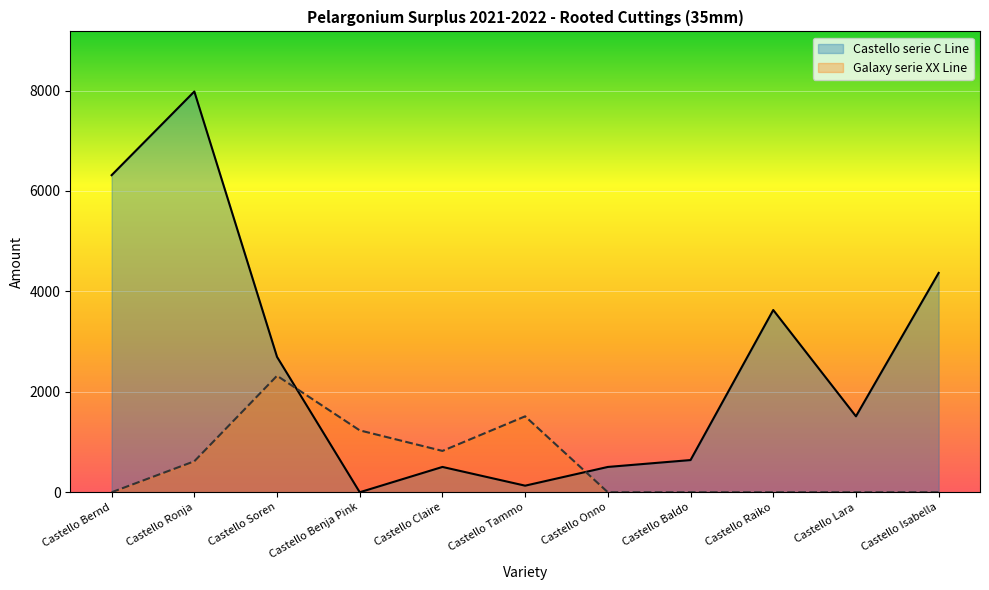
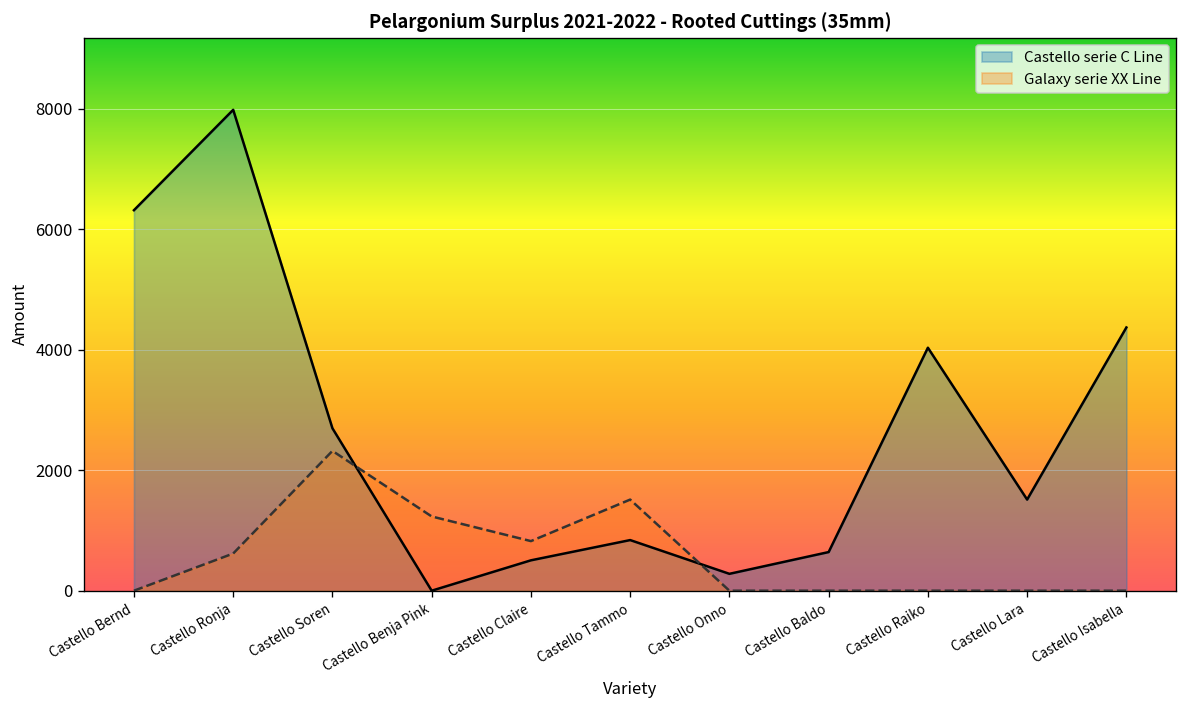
  {
    "Castello serie C Line": {
      "Castello Bernd": 6300,
      "Castello Ronja": 8000,
      "Castello Soren": 2700,
      "Castello Benja Pink": 0,
      "Castello Claire": 500,
-     "Castello Tammo": 100,
-     "Castello Onno": 500,
+     "Castello Tammo": 800,
+     "Castello Onno": 300,
      "Castello Baldo": 600,
-     "Castello Raiko": 3600,
+     "Castello Raiko": 4000,
      "Castello Lara": 1500,
      "Castello Isabella": 4400
    },
    "Galaxy serie XX Line": {
      "Castello Bernd": 0,
      "Castello Ronja": 600,
      "Castello Soren": 2300,
      "Castello Benja Pink": 1200,
      "Castello Claire": 800,
      "Castello Tammo": 1500,
      "Castello Onno": 0,
      "Castello Baldo": 0,
      "Castello Raiko": 0,
      "Castello Lara": 0,
      "Castello Isabella": 0
    }
  }
